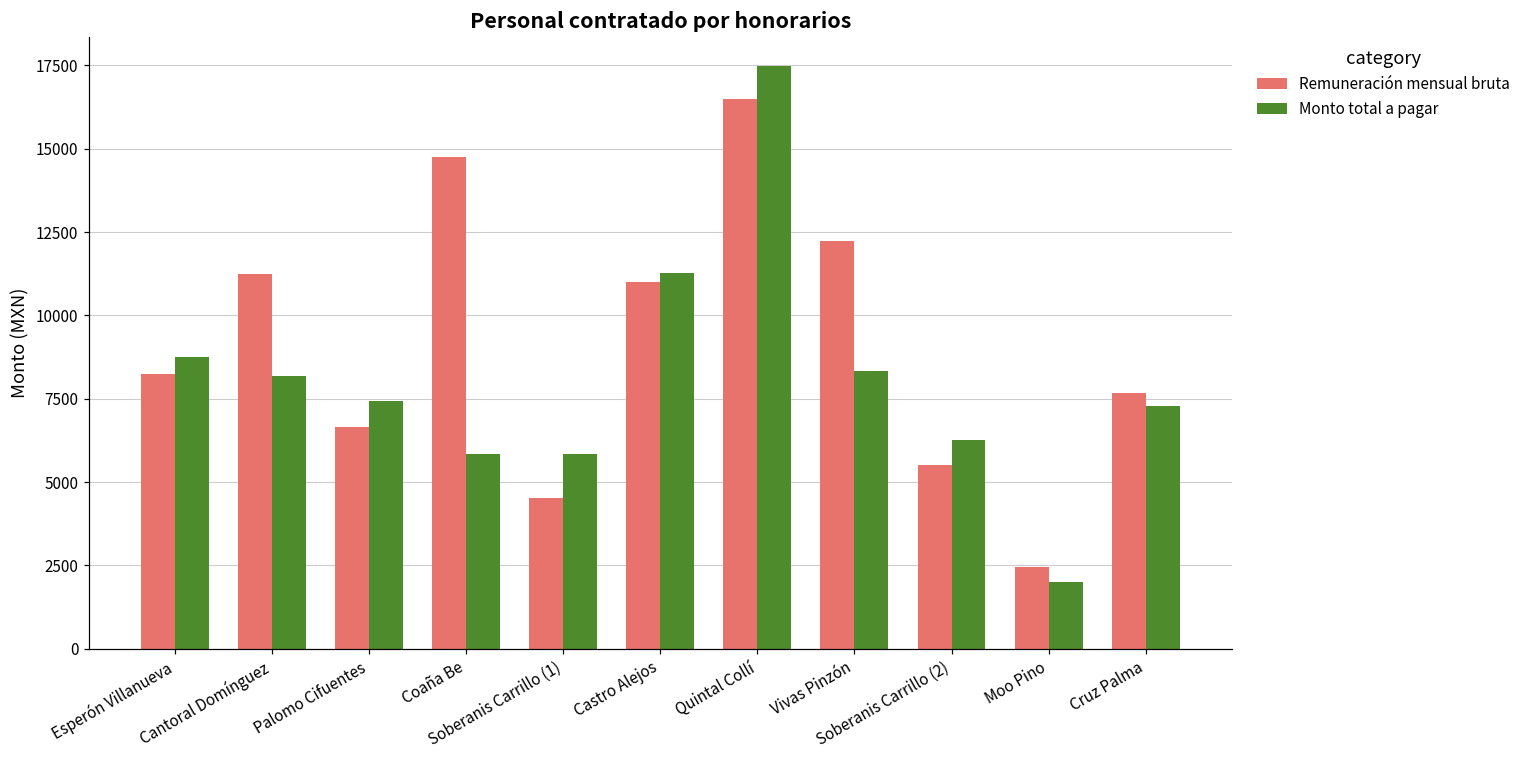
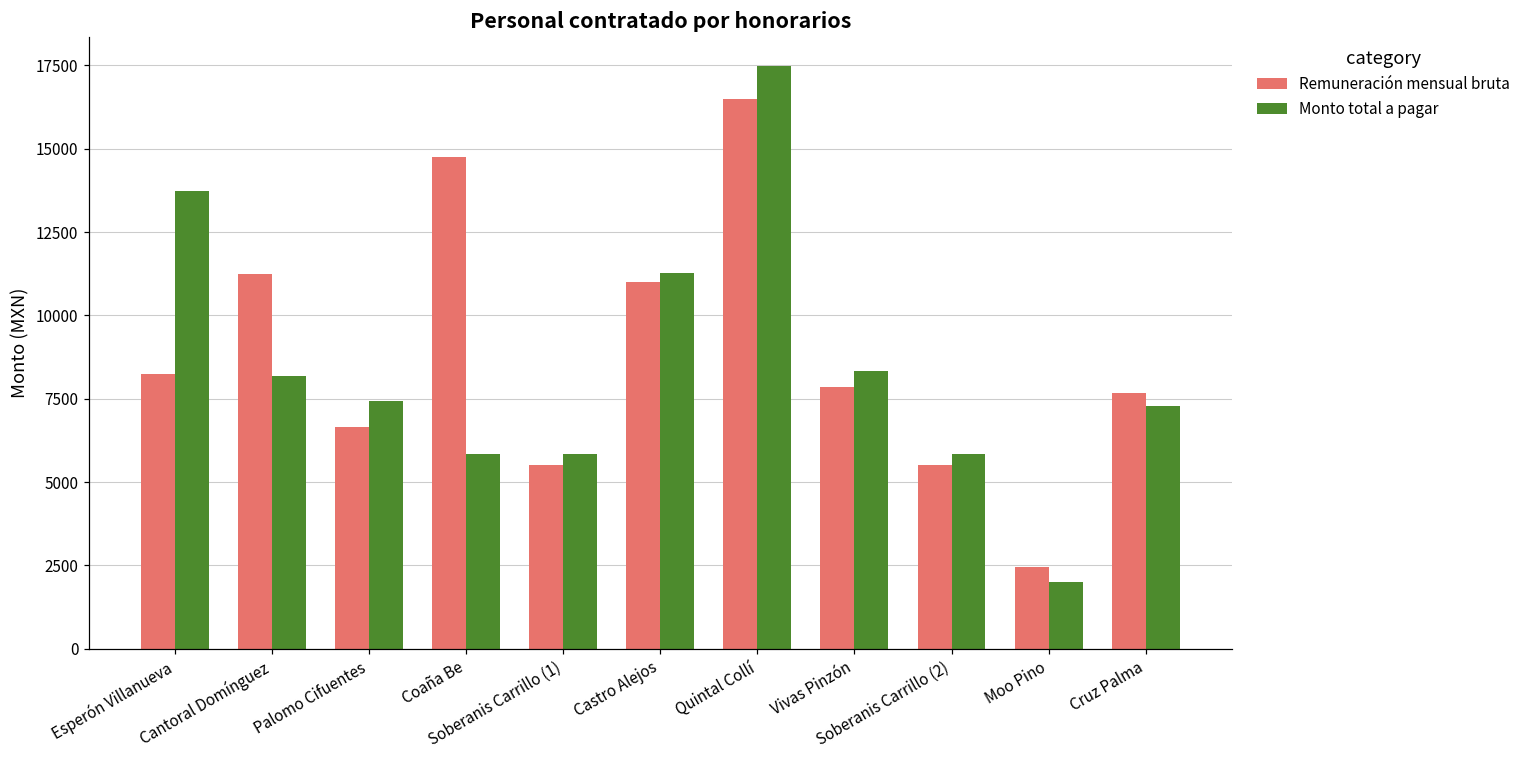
  {
    "Remuneración mensual bruta": {
      "Esperón Villanueva": 8300,
      "Cantoral Domínguez": 11300,
      "Palomo Cifuentes": 6600,
      "Coaña Be": 14800,
-     "Soberanis Carrillo (1)": 4500,
+     "Soberanis Carrillo (1)": 5500,
      "Castro Alejos": 11000,
      "Quintal Collí": 16500,
-     "Vivas Pinzón": 12200,
+     "Vivas Pinzón": 7900,
      "Soberanis Carrillo (2)": 5500,
      "Moo Pino": 2500,
      "Cruz Palma": 7700
    },
    "Monto total a pagar": {
-     "Esperón Villanueva": 8700,
+     "Esperón Villanueva": 13700,
      "Cantoral Domínguez": 8200,
      "Palomo Cifuentes": 7400,
      "Coaña Be": 5800,
      "Soberanis Carrillo (1)": 5800,
      "Castro Alejos": 11300,
      "Quintal Collí": 17500,
      "Vivas Pinzón": 8300,
-     "Soberanis Carrillo (2)": 6300,
+     "Soberanis Carrillo (2)": 5800,
      "Moo Pino": 2000,
      "Cruz Palma": 7300
    }
  }
